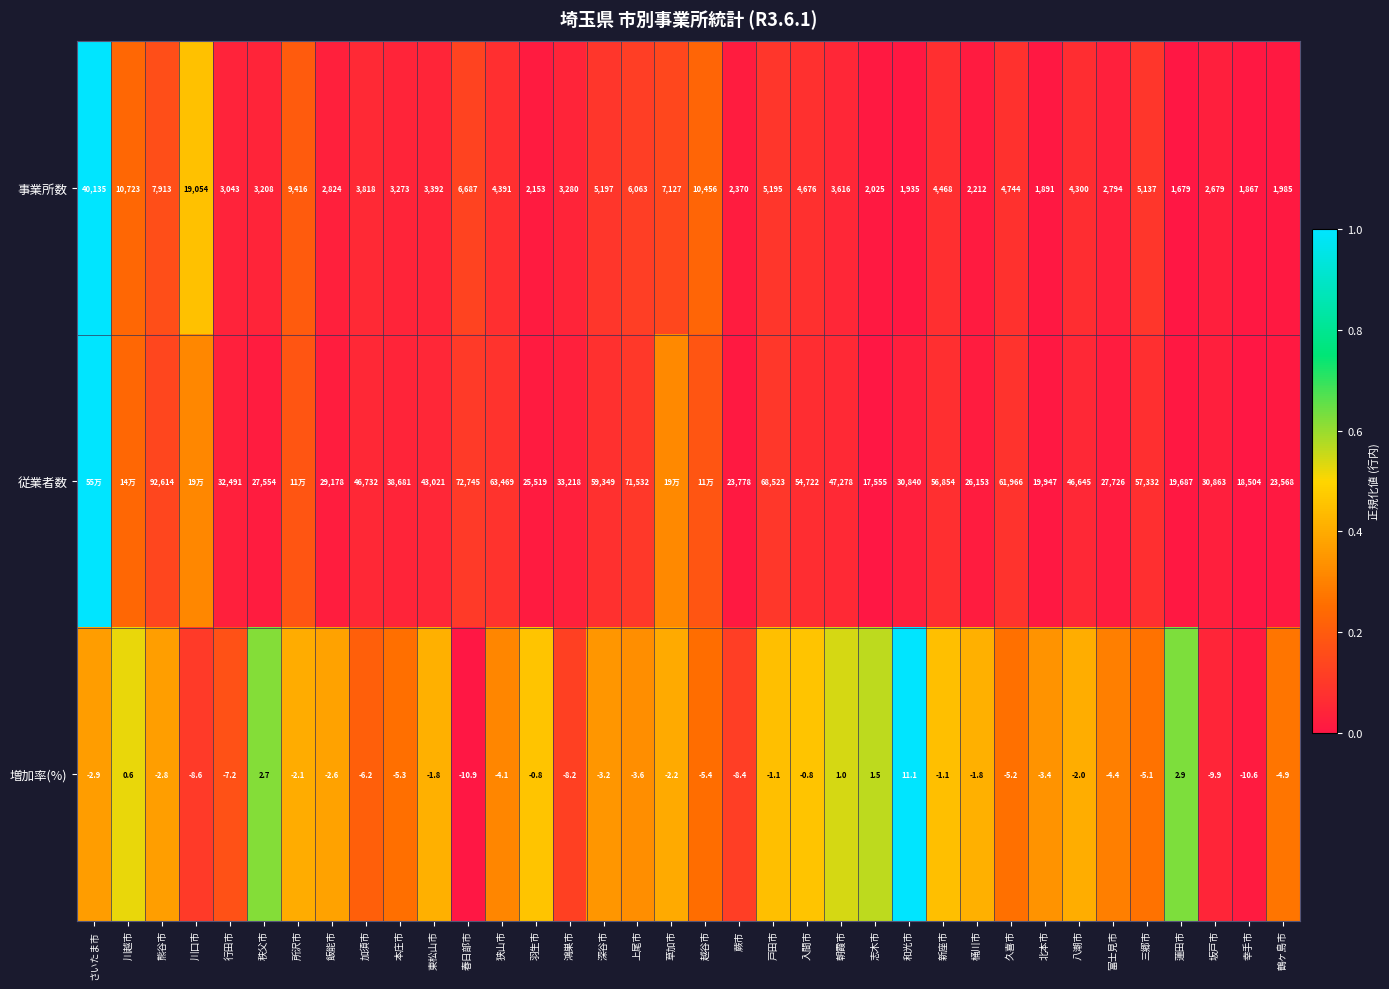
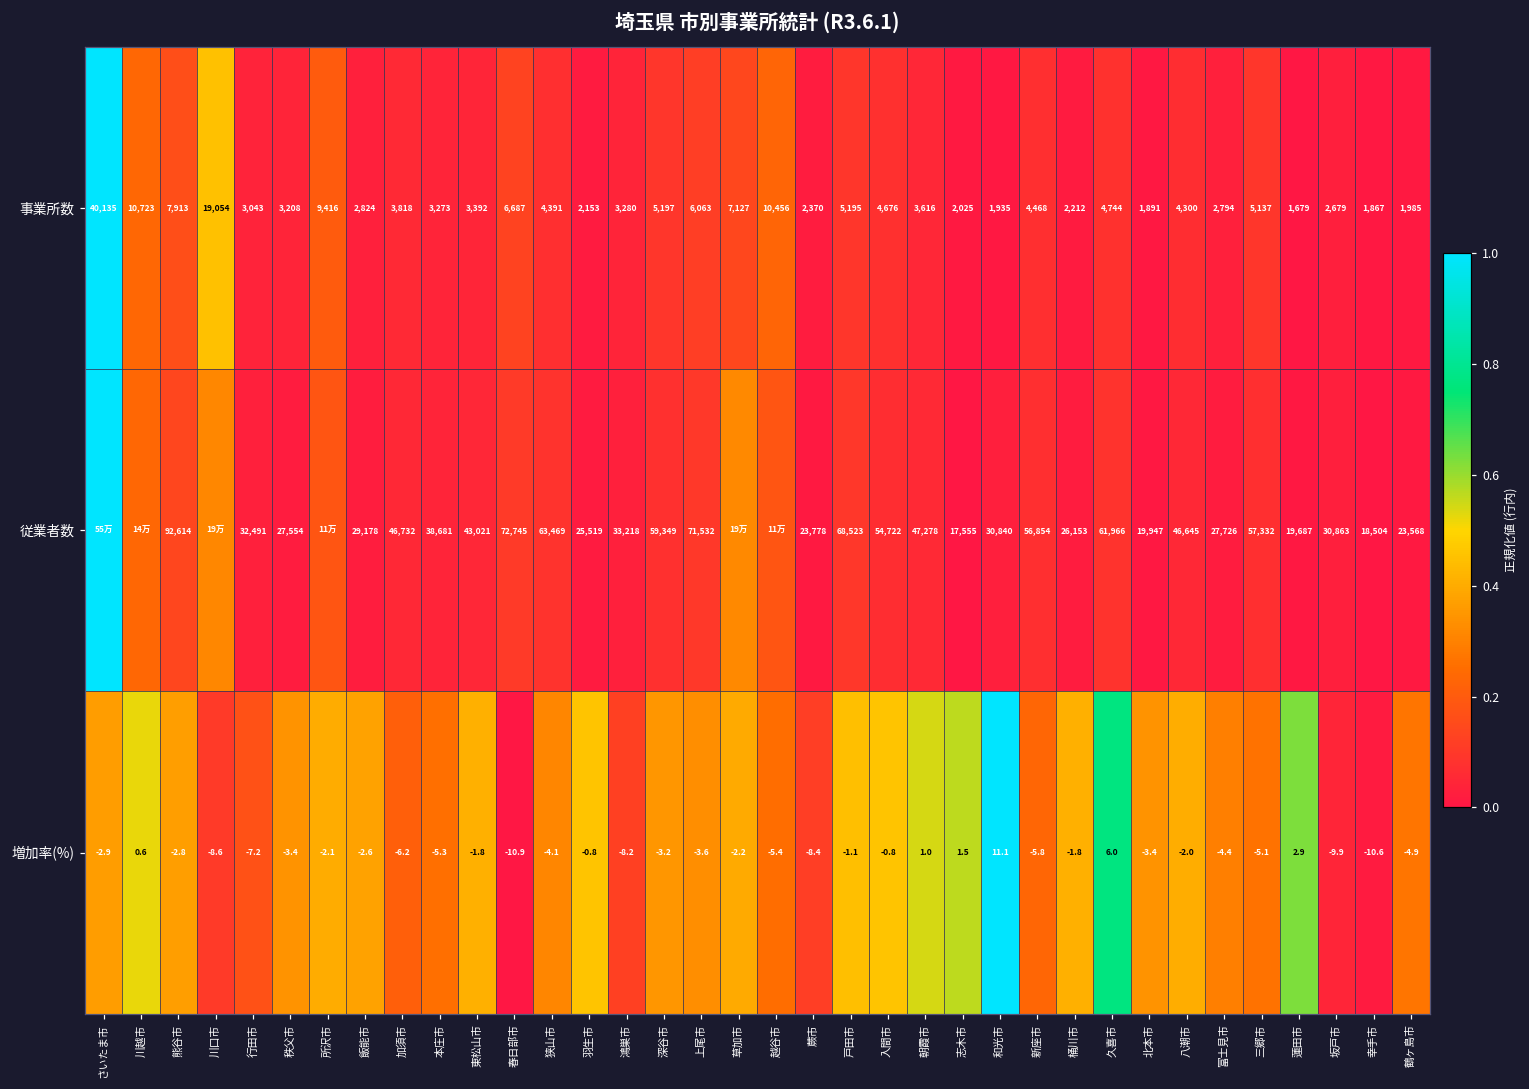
  {
    "事業所数": {
      "さいたま市": "40,135",
      "川越市": "10,723",
      "熊谷市": "7,913",
      "川口市": "19,054",
      "行田市": "3,043",
      "秩父市": "3,208",
      "所沢市": "9,416",
      "飯能市": "2,824",
      "加須市": "3,818",
      "本庄市": "3,273",
      "東松山市": "3,392",
      "春日部市": "6,687",
      "狭山市": "4,391",
      "羽生市": "2,153",
      "鴻巣市": "3,280",
      "深谷市": "5,197",
      "上尾市": "6,063",
      "草加市": "7,127",
      "越谷市": "10,456",
      "蕨市": "2,370",
      "戸田市": "5,195",
      "入間市": "4,676",
      "朝霞市": "3,616",
      "志木市": "2,025",
      "和光市": "1,935",
      "新座市": "4,468",
      "桶川市": "2,212",
      "久喜市": "4,744",
      "北本市": "1,891",
      "八潮市": "4,300",
      "富士見市": "2,794",
      "三郷市": "5,137",
      "蓮田市": "1,679",
      "坂戸市": "2,679",
      "幸手市": "1,867",
      "鶴ヶ島市": "1,985"
    },
    "従業者数": {
      "さいたま市": "55万",
      "川越市": "14万",
      "熊谷市": "92,614",
      "川口市": "19万",
      "行田市": "32,491",
      "秩父市": "27,554",
      "所沢市": "11万",
      "飯能市": "29,178",
      "加須市": "46,732",
      "本庄市": "38,681",
      "東松山市": "43,021",
      "春日部市": "72,745",
      "狭山市": "63,469",
      "羽生市": "25,519",
      "鴻巣市": "33,218",
      "深谷市": "59,349",
      "上尾市": "71,532",
      "草加市": "19万",
      "越谷市": "11万",
      "蕨市": "23,778",
      "戸田市": "68,523",
      "入間市": "54,722",
      "朝霞市": "47,278",
      "志木市": "17,555",
      "和光市": "30,840",
      "新座市": "56,854",
      "桶川市": "26,153",
      "久喜市": "61,966",
      "北本市": "19,947",
      "八潮市": "46,645",
      "富士見市": "27,726",
      "三郷市": "57,332",
      "蓮田市": "19,687",
      "坂戸市": "30,863",
      "幸手市": "18,504",
      "鶴ヶ島市": "23,568"
    },
    "増加率(%)": {
      "さいたま市": "-2.9",
      "川越市": "0.6",
      "熊谷市": "-2.8",
      "川口市": "-8.6",
      "行田市": "-7.2",
-     "秩父市": "2.7",
+     "秩父市": "-3.4",
      "所沢市": "-2.1",
      "飯能市": "-2.6",
      "加須市": "-6.2",
      "本庄市": "-5.3",
      "東松山市": "-1.8",
      "春日部市": "-10.9",
      "狭山市": "-4.1",
      "羽生市": "-0.8",
      "鴻巣市": "-8.2",
      "深谷市": "-3.2",
      "上尾市": "-3.6",
      "草加市": "-2.2",
      "越谷市": "-5.4",
      "蕨市": "-8.4",
      "戸田市": "-1.1",
      "入間市": "-0.8",
      "朝霞市": "1.0",
      "志木市": "1.5",
      "和光市": "11.1",
-     "新座市": "-1.1",
+     "新座市": "-5.8",
      "桶川市": "-1.8",
-     "久喜市": "-5.2",
+     "久喜市": "6.0",
      "北本市": "-3.4",
      "八潮市": "-2.0",
      "富士見市": "-4.4",
      "三郷市": "-5.1",
      "蓮田市": "2.9",
      "坂戸市": "-9.9",
      "幸手市": "-10.6",
      "鶴ヶ島市": "-4.9"
    }
  }
